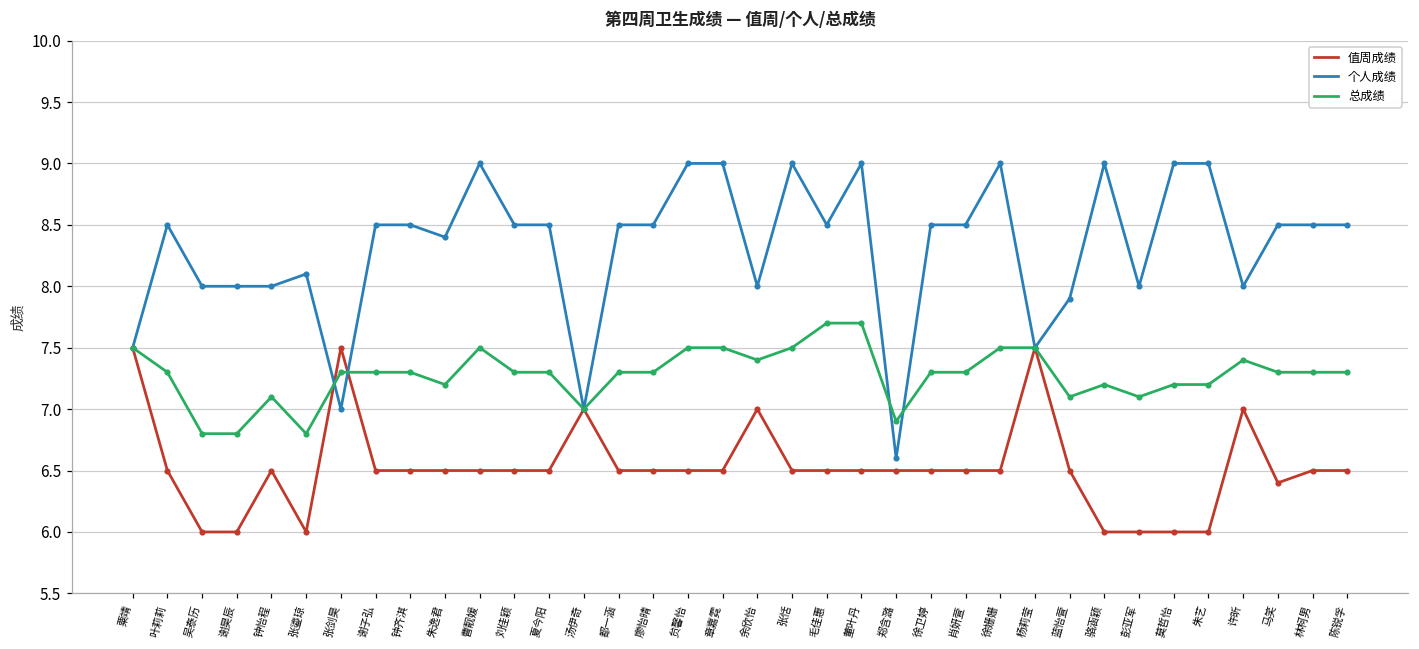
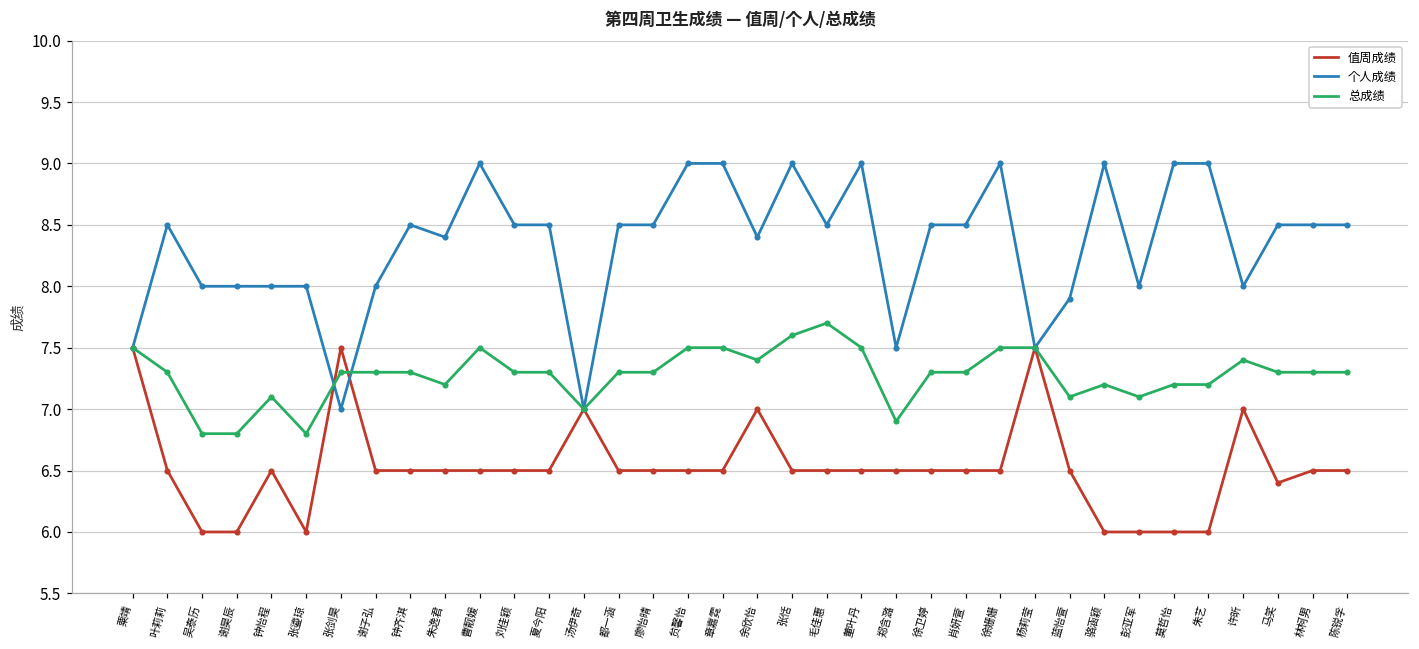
  {
    "值周成绩": {
      "叶莉莉": 6.5,
      "吴泰历": 6.0,
      "谢昊辰": 6.0,
      "钟怡程": 6.5,
      "张鎏琼": 6.0,
      "张剑昊": 7.5,
      "谢子弘": 6.5,
      "钟齐淇": 6.5,
      "朱逸君": 6.5,
      "曹靓媛": 6.5,
      "刘佳颖": 6.5,
      "夏今阳": 6.5,
      "都一涵": 6.5,
      "廖怡晴": 6.5,
      "贠馨怡": 6.5,
      "章嘉霓": 6.5,
      "余欣怡": 7.0,
      "张恬": 6.5,
      "毛佳惠": 6.5,
      "董叶丹": 6.5,
      "郑含潞": 6.5,
      "徐卫婷": 6.5,
      "肖妍萱": 6.5,
      "徐姗姗": 6.5,
      "蓝怡萱": 6.5,
      "骆涵颖": 6.0,
      "彭亚军": 6.0,
      "莫哲怡": 6.0,
      "朱艺": 6.0,
      "许昕": 7.0,
      "马笑": 6.4,
      "林柯男": 6.5,
      "陈锐孚": 6.5
    },
    "个人成绩": {
      "叶莉莉": 8.5,
      "吴泰历": 8.0,
      "谢昊辰": 8.0,
      "钟怡程": 8.0,
-     "张鎏琼": 8.1,
+     "张鎏琼": 8.0,
      "张剑昊": 7.0,
-     "谢子弘": 8.5,
+     "谢子弘": 8.0,
      "钟齐淇": 8.5,
      "朱逸君": 8.4,
      "曹靓媛": 9.0,
      "刘佳颖": 8.5,
      "夏今阳": 8.5,
      "都一涵": 8.5,
      "廖怡晴": 8.5,
      "贠馨怡": 9.0,
      "章嘉霓": 9.0,
-     "余欣怡": 8.0,
+     "余欣怡": 8.4,
      "张恬": 9.0,
      "毛佳惠": 8.5,
      "董叶丹": 9.0,
-     "郑含潞": 6.6,
+     "郑含潞": 7.5,
      "徐卫婷": 8.5,
      "肖妍萱": 8.5,
      "徐姗姗": 9.0,
      "蓝怡萱": 7.9,
      "骆涵颖": 9.0,
      "彭亚军": 8.0,
      "莫哲怡": 9.0,
      "朱艺": 9.0,
      "许昕": 8.0,
      "马笑": 8.5,
      "林柯男": 8.5,
      "陈锐孚": 8.5
    },
    "总成绩": {
      "叶莉莉": 7.3,
      "吴泰历": 6.8,
      "谢昊辰": 6.8,
      "钟怡程": 7.1,
      "张鎏琼": 6.8,
      "张剑昊": 7.3,
      "谢子弘": 7.3,
      "钟齐淇": 7.3,
      "朱逸君": 7.2,
      "曹靓媛": 7.5,
      "刘佳颖": 7.3,
      "夏今阳": 7.3,
      "都一涵": 7.3,
      "廖怡晴": 7.3,
      "贠馨怡": 7.5,
      "章嘉霓": 7.5,
      "余欣怡": 7.4,
-     "张恬": 7.5,
+     "张恬": 7.6,
      "毛佳惠": 7.7,
-     "董叶丹": 7.7,
+     "董叶丹": 7.5,
      "郑含潞": 6.9,
      "徐卫婷": 7.3,
      "肖妍萱": 7.3,
      "徐姗姗": 7.5,
      "蓝怡萱": 7.1,
      "骆涵颖": 7.2,
      "彭亚军": 7.1,
      "莫哲怡": 7.2,
      "朱艺": 7.2,
      "许昕": 7.4,
      "马笑": 7.3,
      "林柯男": 7.3,
      "陈锐孚": 7.3
    }
  }
